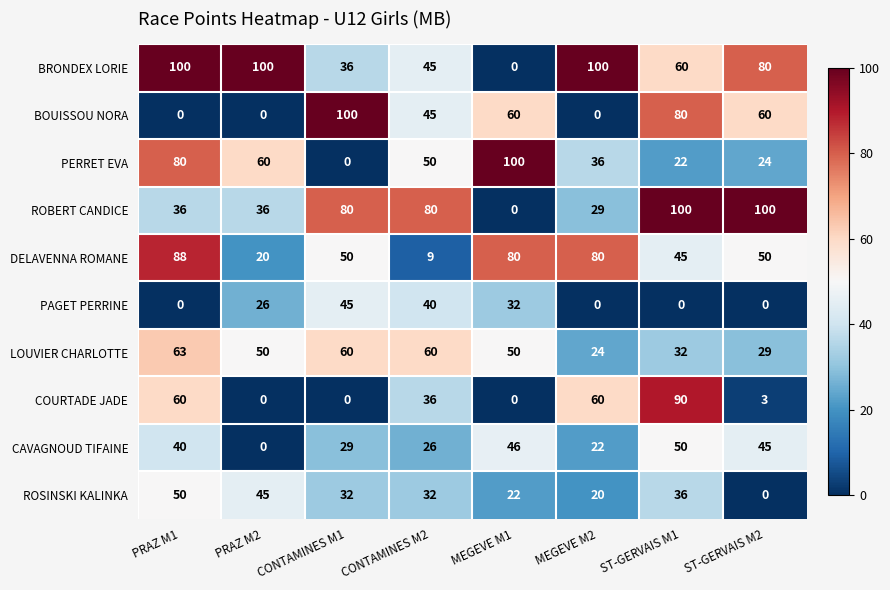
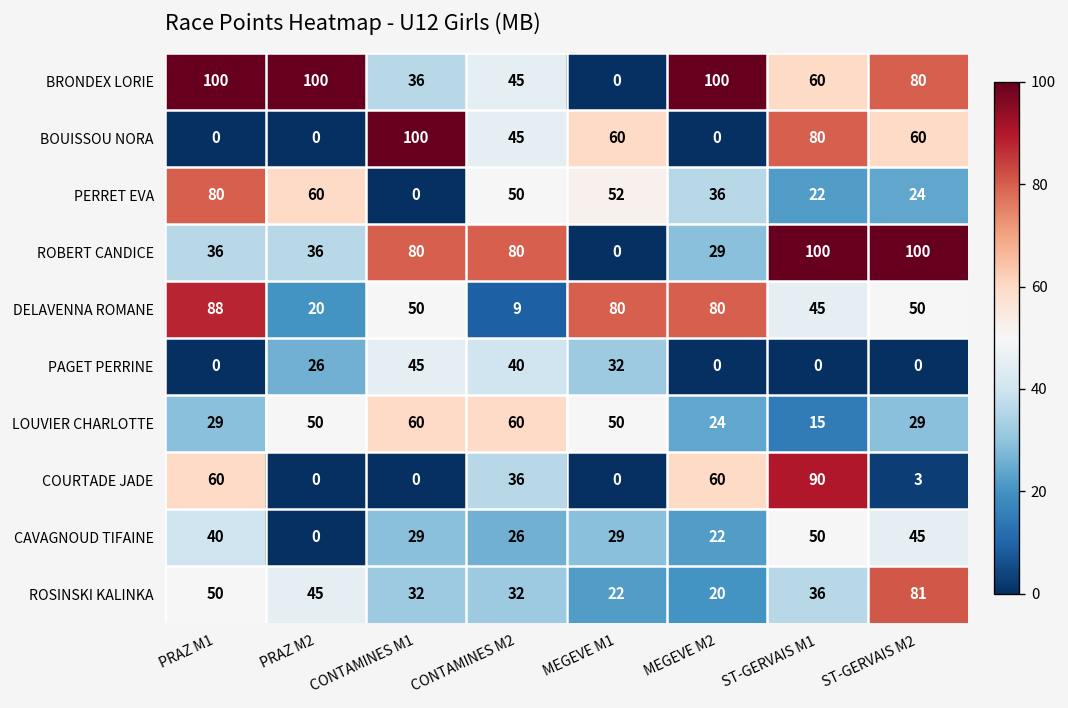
  {
    "BRONDEX LORIE": {
      "PRAZ M1": 100,
      "PRAZ M2": 100,
      "CONTAMINES M1": 36,
      "CONTAMINES M2": 45,
      "MEGEVE M1": 0,
      "MEGEVE M2": 100,
      "ST-GERVAIS M1": 60,
      "ST-GERVAIS M2": 80
    },
    "BOUISSOU NORA": {
      "PRAZ M1": 0,
      "PRAZ M2": 0,
      "CONTAMINES M1": 100,
      "CONTAMINES M2": 45,
      "MEGEVE M1": 60,
      "MEGEVE M2": 0,
      "ST-GERVAIS M1": 80,
      "ST-GERVAIS M2": 60
    },
    "PERRET EVA": {
      "PRAZ M1": 80,
      "PRAZ M2": 60,
      "CONTAMINES M1": 0,
      "CONTAMINES M2": 50,
-     "MEGEVE M1": 100,
+     "MEGEVE M1": 52,
      "MEGEVE M2": 36,
      "ST-GERVAIS M1": 22,
      "ST-GERVAIS M2": 24
    },
    "ROBERT CANDICE": {
      "PRAZ M1": 36,
      "PRAZ M2": 36,
      "CONTAMINES M1": 80,
      "CONTAMINES M2": 80,
      "MEGEVE M1": 0,
      "MEGEVE M2": 29,
      "ST-GERVAIS M1": 100,
      "ST-GERVAIS M2": 100
    },
    "DELAVENNA ROMANE": {
      "PRAZ M1": 88,
      "PRAZ M2": 20,
      "CONTAMINES M1": 50,
      "CONTAMINES M2": 9,
      "MEGEVE M1": 80,
      "MEGEVE M2": 80,
      "ST-GERVAIS M1": 45,
      "ST-GERVAIS M2": 50
    },
    "PAGET PERRINE": {
      "PRAZ M1": 0,
      "PRAZ M2": 26,
      "CONTAMINES M1": 45,
      "CONTAMINES M2": 40,
      "MEGEVE M1": 32,
      "MEGEVE M2": 0,
      "ST-GERVAIS M1": 0,
      "ST-GERVAIS M2": 0
    },
    "LOUVIER CHARLOTTE": {
-     "PRAZ M1": 63,
+     "PRAZ M1": 29,
      "PRAZ M2": 50,
      "CONTAMINES M1": 60,
      "CONTAMINES M2": 60,
      "MEGEVE M1": 50,
      "MEGEVE M2": 24,
-     "ST-GERVAIS M1": 32,
+     "ST-GERVAIS M1": 15,
      "ST-GERVAIS M2": 29
    },
    "COURTADE JADE": {
      "PRAZ M1": 60,
      "PRAZ M2": 0,
      "CONTAMINES M1": 0,
      "CONTAMINES M2": 36,
      "MEGEVE M1": 0,
      "MEGEVE M2": 60,
      "ST-GERVAIS M1": 90,
      "ST-GERVAIS M2": 3
    },
    "CAVAGNOUD TIFAINE": {
      "PRAZ M1": 40,
      "PRAZ M2": 0,
      "CONTAMINES M1": 29,
      "CONTAMINES M2": 26,
-     "MEGEVE M1": 46,
+     "MEGEVE M1": 29,
      "MEGEVE M2": 22,
      "ST-GERVAIS M1": 50,
      "ST-GERVAIS M2": 45
    },
    "ROSINSKI KALINKA": {
      "PRAZ M1": 50,
      "PRAZ M2": 45,
      "CONTAMINES M1": 32,
      "CONTAMINES M2": 32,
      "MEGEVE M1": 22,
      "MEGEVE M2": 20,
      "ST-GERVAIS M1": 36,
-     "ST-GERVAIS M2": 0
+     "ST-GERVAIS M2": 81
    }
  }
